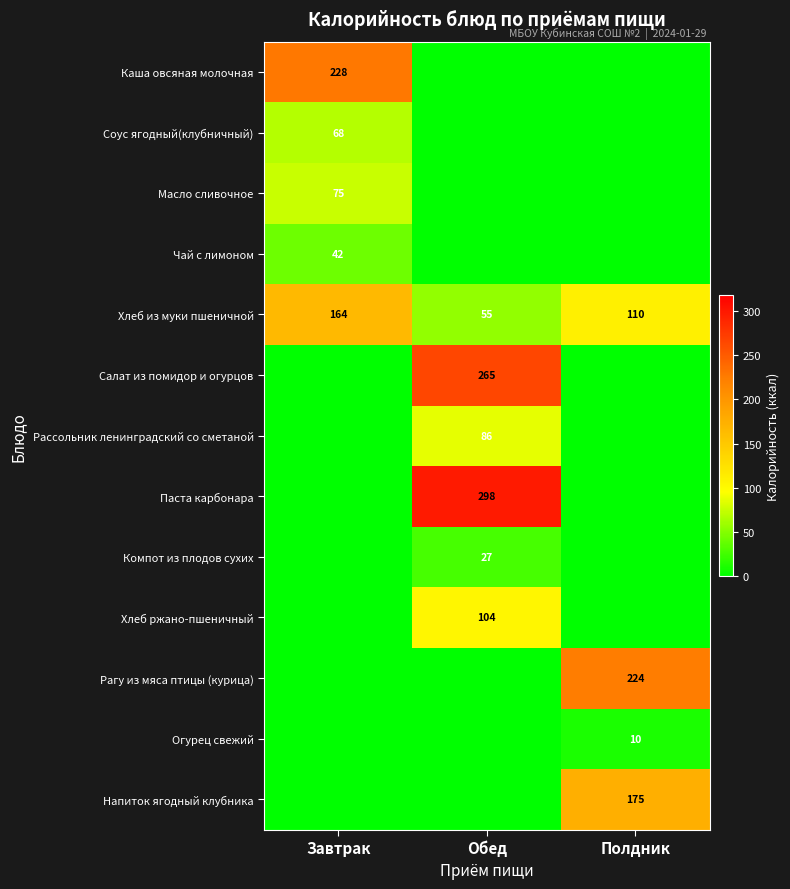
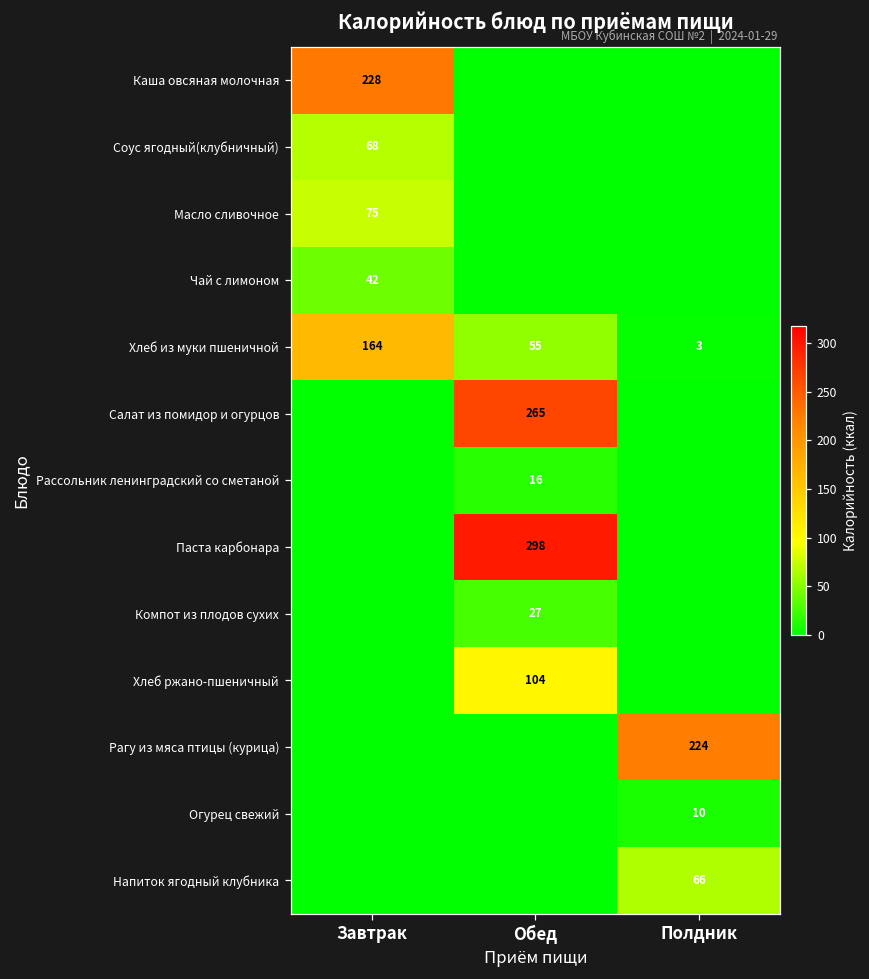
  {
    "Каша овсяная молочная": {
      "Завтрак": 228
    },
    "Соус ягодный(клубничный)": {
      "Завтрак": 68
    },
    "Масло сливочное": {
      "Завтрак": 75
    },
    "Чай с лимоном": {
      "Завтрак": 42
    },
    "Хлеб из муки пшеничной": {
      "Завтрак": 164,
      "Обед": 55,
-     "Полдник": 110
+     "Полдник": 3
    },
    "Салат из помидор и огурцов": {
      "Обед": 265
    },
    "Рассольник ленинградский со сметаной": {
-     "Обед": 86
+     "Обед": 16
    },
    "Паста карбонара": {
      "Обед": 298
    },
    "Компот из плодов сухих": {
      "Обед": 27
    },
    "Хлеб ржано-пшеничный": {
      "Обед": 104
    },
    "Рагу из мяса птицы (курица)": {
      "Полдник": 224
    },
    "Огурец свежий": {
      "Полдник": 10
    },
    "Напиток ягодный клубника": {
-     "Полдник": 175
+     "Полдник": 66
    }
  }
